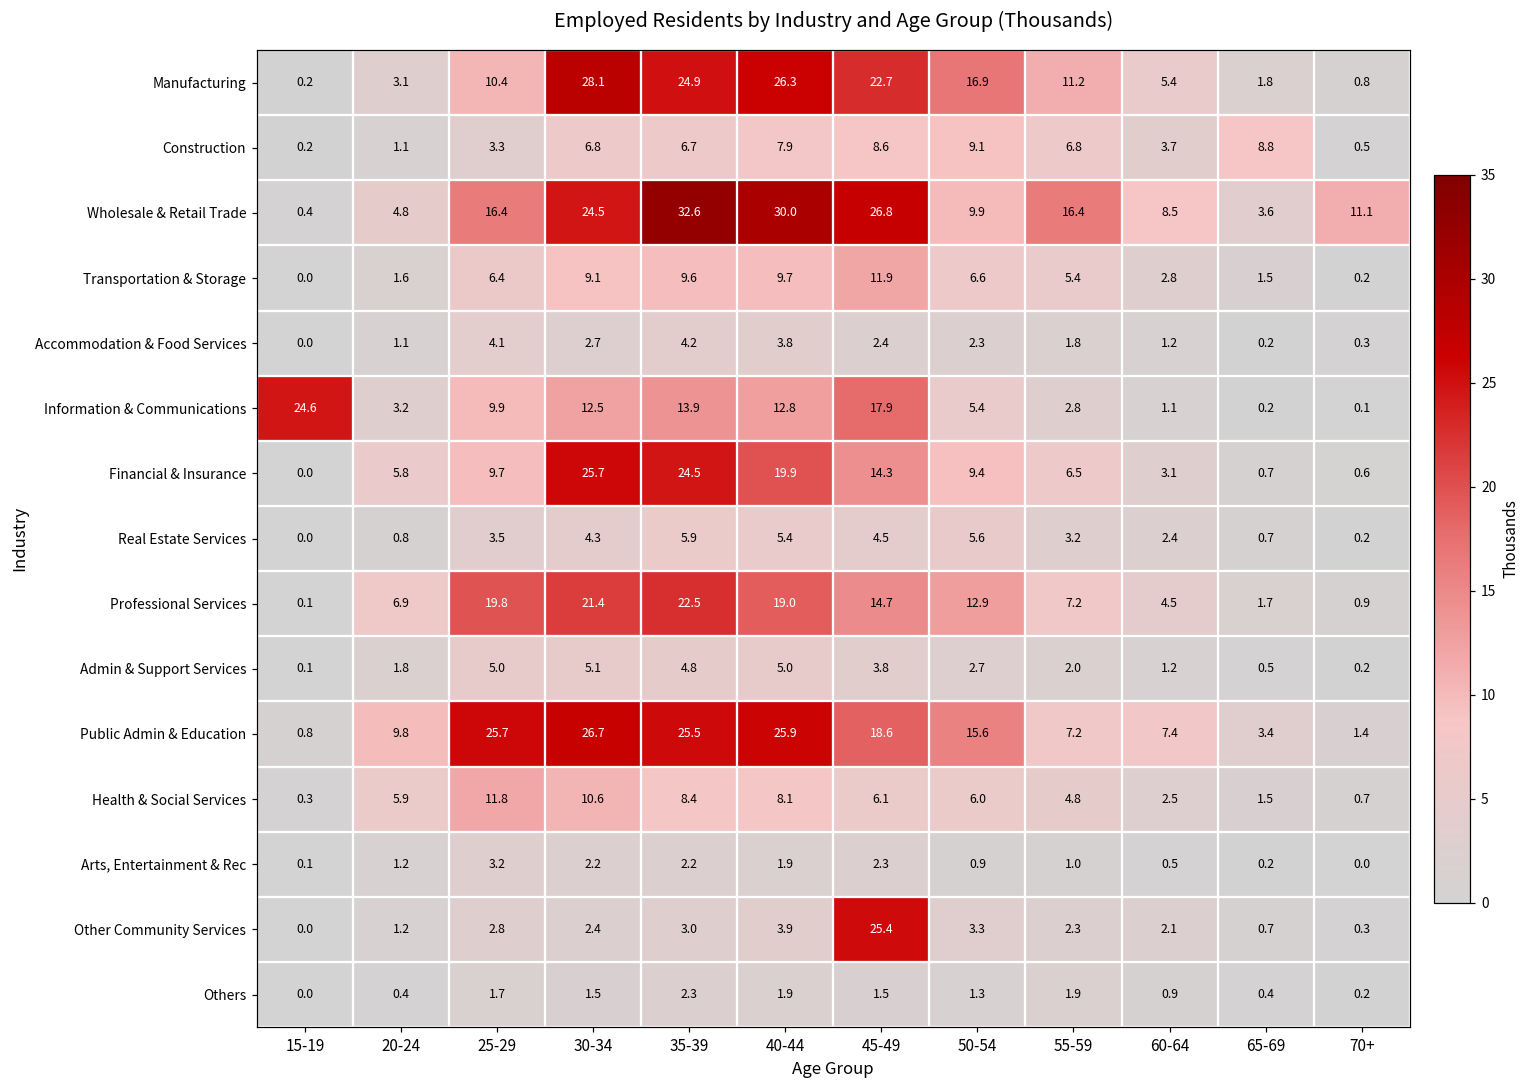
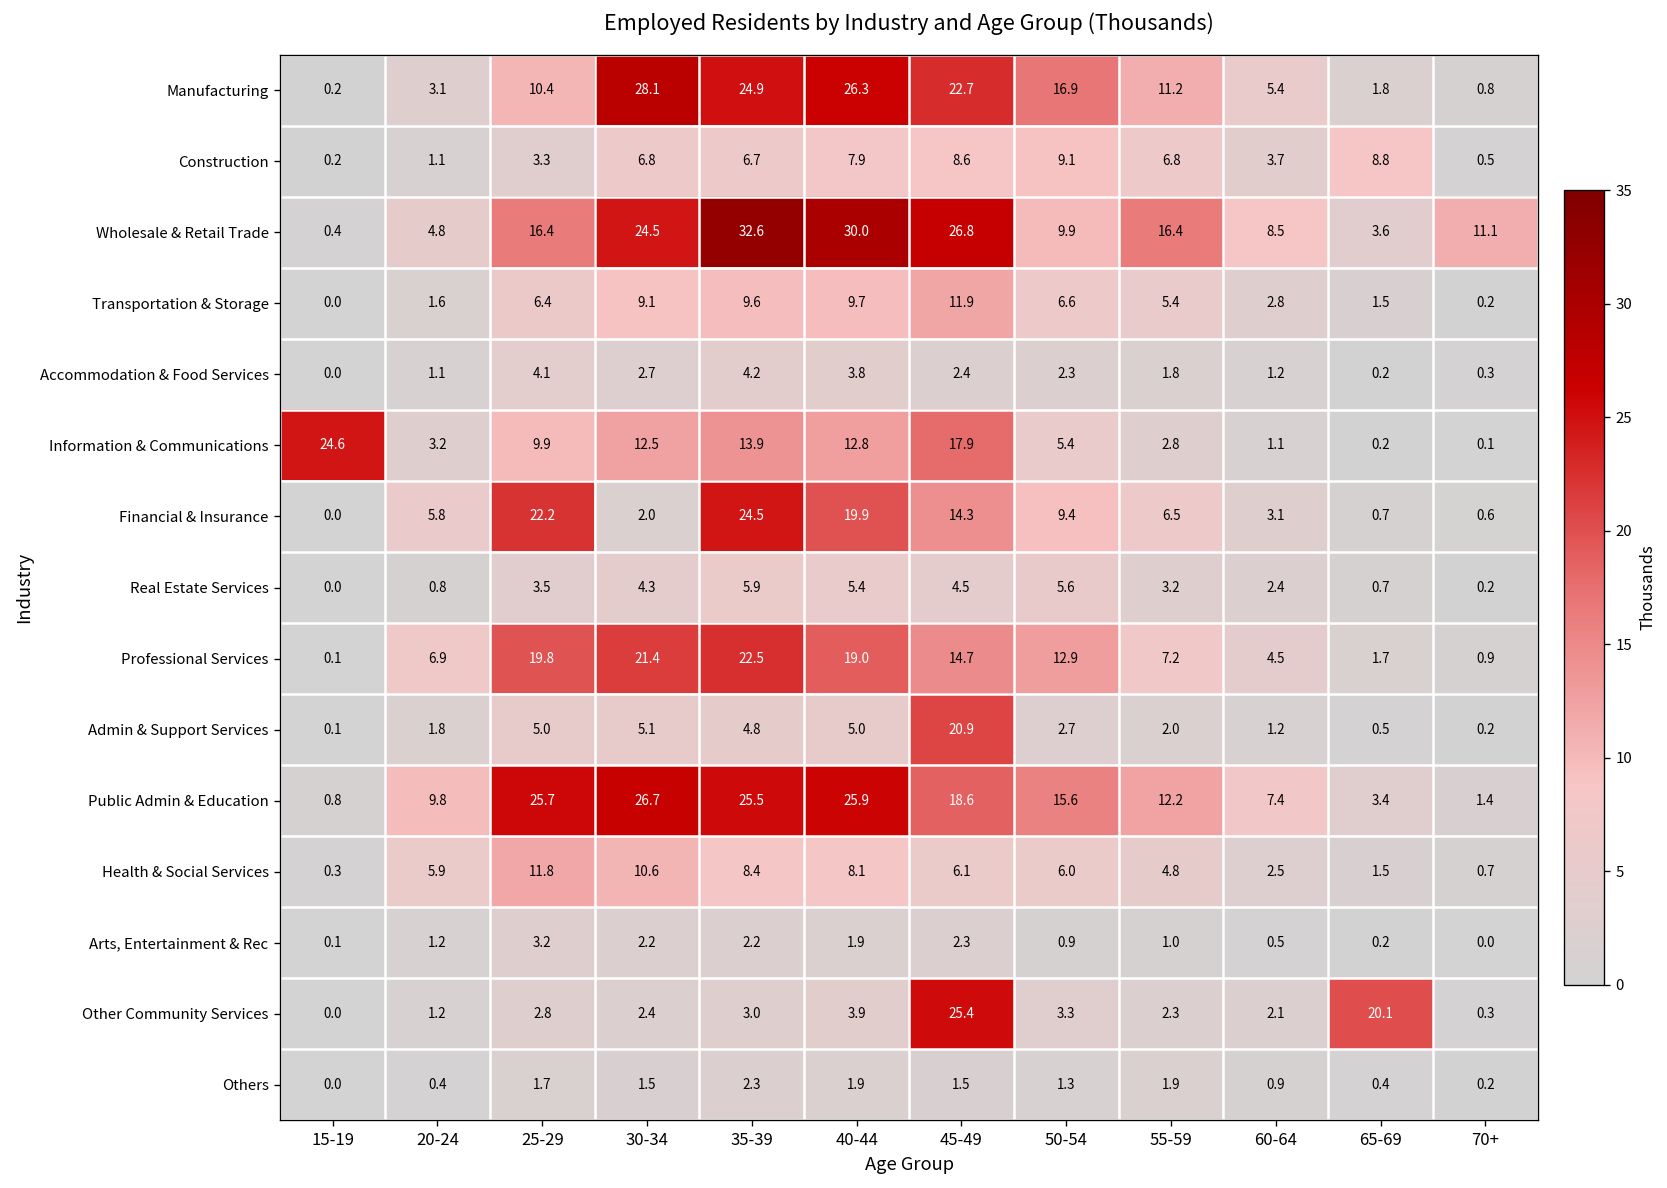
  {
    "Manufacturing": {
      "15-19": 0.2,
      "20-24": 3.1,
      "25-29": 10.4,
      "30-34": 28.1,
      "35-39": 24.9,
      "40-44": 26.3,
      "45-49": 22.7,
      "50-54": 16.9,
      "55-59": 11.2,
      "60-64": 5.4,
      "65-69": 1.8,
      "70+": 0.8
    },
    "Construction": {
      "15-19": 0.2,
      "20-24": 1.1,
      "25-29": 3.3,
      "30-34": 6.8,
      "35-39": 6.7,
      "40-44": 7.9,
      "45-49": 8.6,
      "50-54": 9.1,
      "55-59": 6.8,
      "60-64": 3.7,
      "65-69": 8.8,
      "70+": 0.5
    },
    "Wholesale & Retail Trade": {
      "15-19": 0.4,
      "20-24": 4.8,
      "25-29": 16.4,
      "30-34": 24.5,
      "35-39": 32.6,
      "40-44": 30.0,
      "45-49": 26.8,
      "50-54": 9.9,
      "55-59": 16.4,
      "60-64": 8.5,
      "65-69": 3.6,
      "70+": 11.1
    },
    "Transportation & Storage": {
      "15-19": 0.0,
      "20-24": 1.6,
      "25-29": 6.4,
      "30-34": 9.1,
      "35-39": 9.6,
      "40-44": 9.7,
      "45-49": 11.9,
      "50-54": 6.6,
      "55-59": 5.4,
      "60-64": 2.8,
      "65-69": 1.5,
      "70+": 0.2
    },
    "Accommodation & Food Services": {
      "15-19": 0.0,
      "20-24": 1.1,
      "25-29": 4.1,
      "30-34": 2.7,
      "35-39": 4.2,
      "40-44": 3.8,
      "45-49": 2.4,
      "50-54": 2.3,
      "55-59": 1.8,
      "60-64": 1.2,
      "65-69": 0.2,
      "70+": 0.3
    },
    "Information & Communications": {
      "15-19": 24.6,
      "20-24": 3.2,
      "25-29": 9.9,
      "30-34": 12.5,
      "35-39": 13.9,
      "40-44": 12.8,
      "45-49": 17.9,
      "50-54": 5.4,
      "55-59": 2.8,
      "60-64": 1.1,
      "65-69": 0.2,
      "70+": 0.1
    },
    "Financial & Insurance": {
      "15-19": 0.0,
      "20-24": 5.8,
-     "25-29": 9.7,
-     "30-34": 25.7,
+     "25-29": 22.2,
+     "30-34": 2.0,
      "35-39": 24.5,
      "40-44": 19.9,
      "45-49": 14.3,
      "50-54": 9.4,
      "55-59": 6.5,
      "60-64": 3.1,
      "65-69": 0.7,
      "70+": 0.6
    },
    "Real Estate Services": {
      "15-19": 0.0,
      "20-24": 0.8,
      "25-29": 3.5,
      "30-34": 4.3,
      "35-39": 5.9,
      "40-44": 5.4,
      "45-49": 4.5,
      "50-54": 5.6,
      "55-59": 3.2,
      "60-64": 2.4,
      "65-69": 0.7,
      "70+": 0.2
    },
    "Professional Services": {
      "15-19": 0.1,
      "20-24": 6.9,
      "25-29": 19.8,
      "30-34": 21.4,
      "35-39": 22.5,
      "40-44": 19.0,
      "45-49": 14.7,
      "50-54": 12.9,
      "55-59": 7.2,
      "60-64": 4.5,
      "65-69": 1.7,
      "70+": 0.9
    },
    "Admin & Support Services": {
      "15-19": 0.1,
      "20-24": 1.8,
      "25-29": 5.0,
      "30-34": 5.1,
      "35-39": 4.8,
      "40-44": 5.0,
-     "45-49": 3.8,
+     "45-49": 20.9,
      "50-54": 2.7,
      "55-59": 2.0,
      "60-64": 1.2,
      "65-69": 0.5,
      "70+": 0.2
    },
    "Public Admin & Education": {
      "15-19": 0.8,
      "20-24": 9.8,
      "25-29": 25.7,
      "30-34": 26.7,
      "35-39": 25.5,
      "40-44": 25.9,
      "45-49": 18.6,
      "50-54": 15.6,
-     "55-59": 7.2,
+     "55-59": 12.2,
      "60-64": 7.4,
      "65-69": 3.4,
      "70+": 1.4
    },
    "Health & Social Services": {
      "15-19": 0.3,
      "20-24": 5.9,
      "25-29": 11.8,
      "30-34": 10.6,
      "35-39": 8.4,
      "40-44": 8.1,
      "45-49": 6.1,
      "50-54": 6.0,
      "55-59": 4.8,
      "60-64": 2.5,
      "65-69": 1.5,
      "70+": 0.7
    },
    "Arts, Entertainment & Rec": {
      "15-19": 0.1,
      "20-24": 1.2,
      "25-29": 3.2,
      "30-34": 2.2,
      "35-39": 2.2,
      "40-44": 1.9,
      "45-49": 2.3,
      "50-54": 0.9,
      "55-59": 1.0,
      "60-64": 0.5,
      "65-69": 0.2,
      "70+": 0.0
    },
    "Other Community Services": {
      "15-19": 0.0,
      "20-24": 1.2,
      "25-29": 2.8,
      "30-34": 2.4,
      "35-39": 3.0,
      "40-44": 3.9,
      "45-49": 25.4,
      "50-54": 3.3,
      "55-59": 2.3,
      "60-64": 2.1,
-     "65-69": 0.7,
+     "65-69": 20.1,
      "70+": 0.3
    },
    "Others": {
      "15-19": 0.0,
      "20-24": 0.4,
      "25-29": 1.7,
      "30-34": 1.5,
      "35-39": 2.3,
      "40-44": 1.9,
      "45-49": 1.5,
      "50-54": 1.3,
      "55-59": 1.9,
      "60-64": 0.9,
      "65-69": 0.4,
      "70+": 0.2
    }
  }
